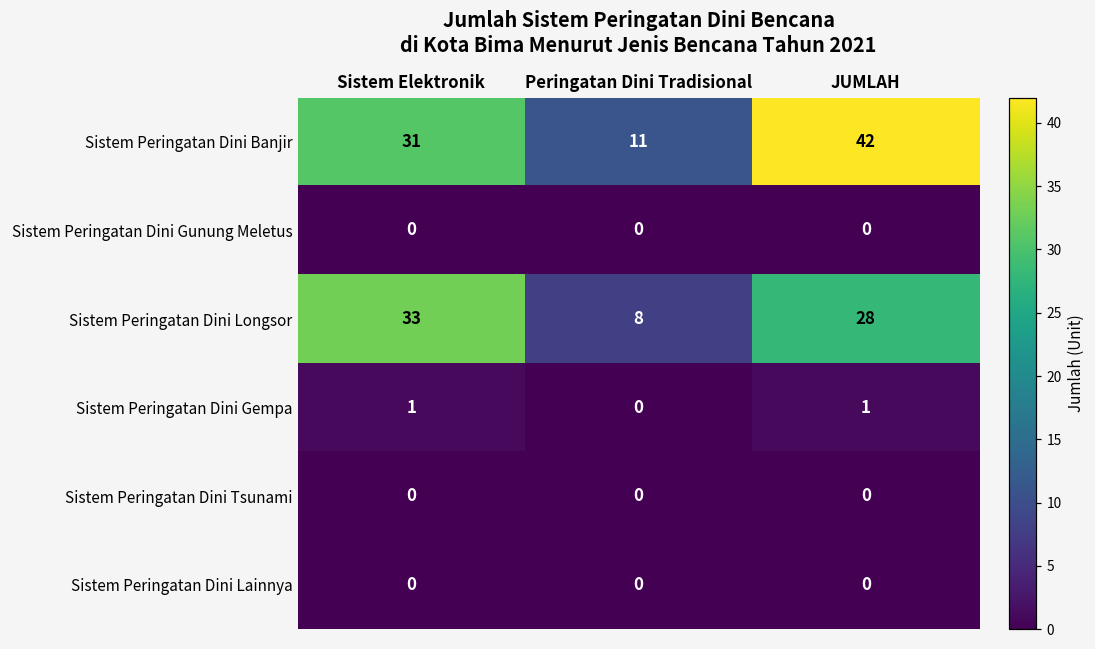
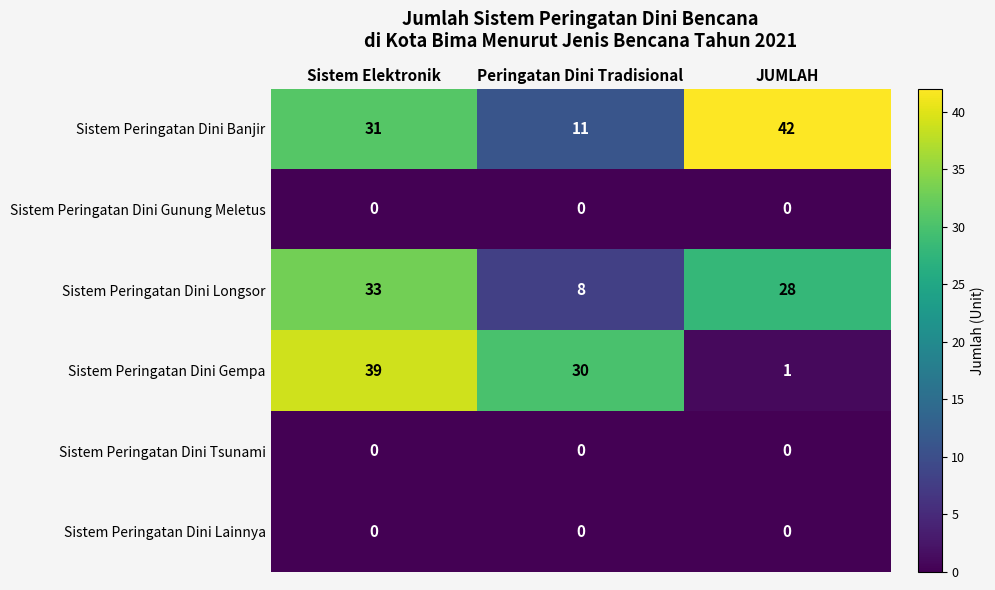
  {
    "Sistem Peringatan Dini Banjir": {
      "Sistem Elektronik": 31,
      "Peringatan Dini Tradisional": 11,
      "JUMLAH": 42
    },
    "Sistem Peringatan Dini Gunung Meletus": {
      "Sistem Elektronik": 0,
      "Peringatan Dini Tradisional": 0,
      "JUMLAH": 0
    },
    "Sistem Peringatan Dini Longsor": {
      "Sistem Elektronik": 33,
      "Peringatan Dini Tradisional": 8,
      "JUMLAH": 28
    },
    "Sistem Peringatan Dini Gempa": {
-     "Sistem Elektronik": 1,
-     "Peringatan Dini Tradisional": 0,
+     "Sistem Elektronik": 39,
+     "Peringatan Dini Tradisional": 30,
      "JUMLAH": 1
    },
    "Sistem Peringatan Dini Tsunami": {
      "Sistem Elektronik": 0,
      "Peringatan Dini Tradisional": 0,
      "JUMLAH": 0
    },
    "Sistem Peringatan Dini Lainnya": {
      "Sistem Elektronik": 0,
      "Peringatan Dini Tradisional": 0,
      "JUMLAH": 0
    }
  }
